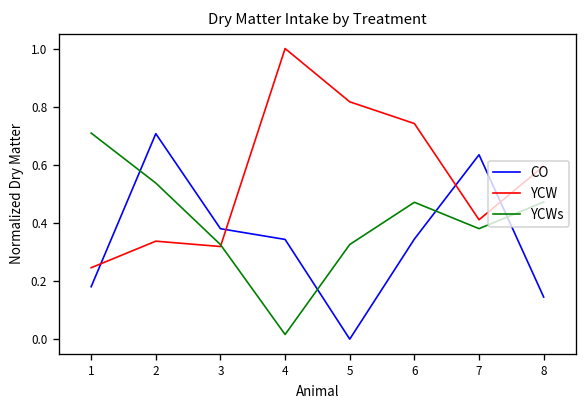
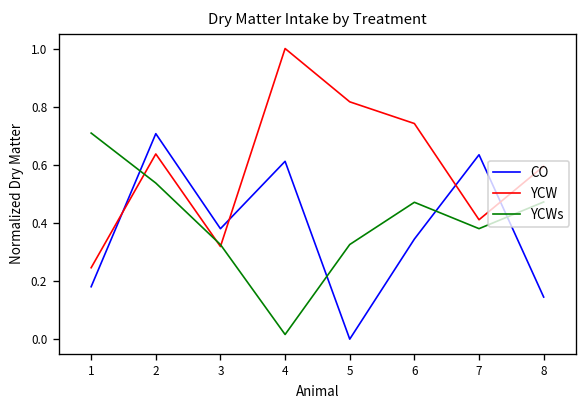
  {
    "CO": {
      "1": 0.18,
      "2": 0.71,
      "3": 0.38,
-     "4": 0.34,
+     "4": 0.61,
      "5": 0.00,
      "6": 0.34,
      "7": 0.63,
      "8": 0.14
    },
    "YCW": {
      "1": 0.25,
-     "2": 0.34,
+     "2": 0.64,
      "4": 1.00,
      "5": 0.82,
      "6": 0.74,
      "7": 0.41
    },
    "YCWs": {
      "1": 0.71,
      "2": 0.54,
      "4": 0.02,
      "5": 0.33,
      "6": 0.47,
      "7": 0.38
    }
  }
